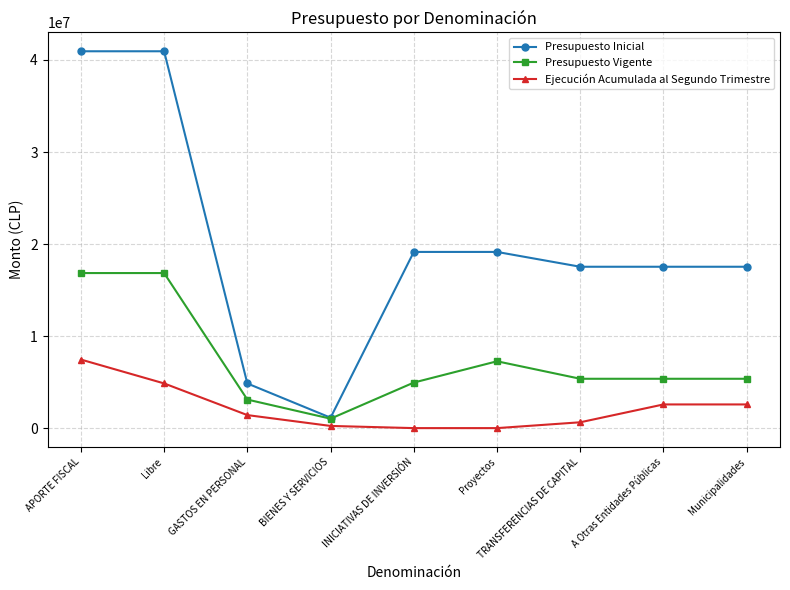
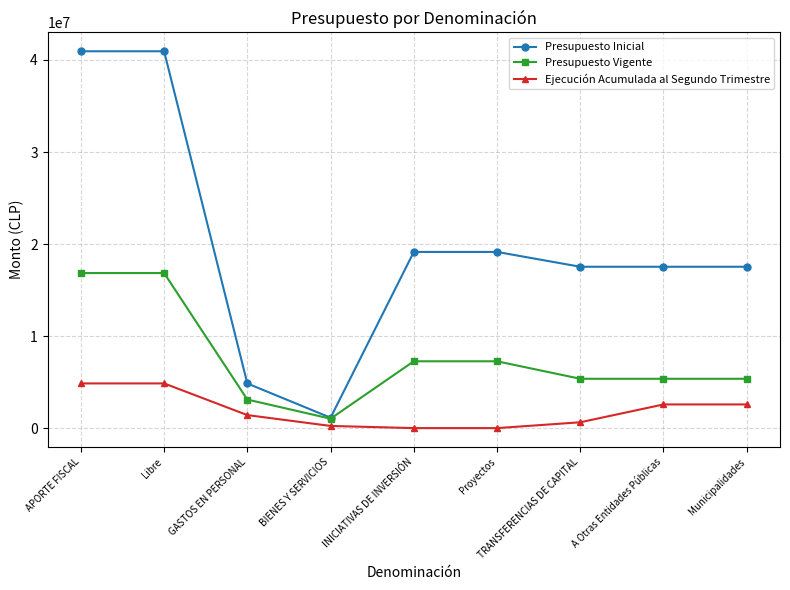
  {
    "Presupuesto Inicial": {
      "APORTE FISCAL": 41000000,
      "Libre": 41000000,
      "GASTOS EN PERSONAL": 5000000,
      "INICIATIVAS DE INVERSIÓN": 19000000,
      "Proyectos": 19000000,
      "TRANSFERENCIAS DE CAPITAL": 18000000,
      "A Otras Entidades Públicas": 18000000,
      "Municipalidades": 18000000
    },
    "Presupuesto Vigente": {
      "APORTE FISCAL": 17000000,
      "Libre": 17000000,
      "GASTOS EN PERSONAL": 3000000,
-     "INICIATIVAS DE INVERSIÓN": 5000000,
+     "INICIATIVAS DE INVERSIÓN": 7000000,
      "Proyectos": 7000000,
      "TRANSFERENCIAS DE CAPITAL": 5000000,
      "A Otras Entidades Públicas": 5000000,
      "Municipalidades": 5000000
    },
    "Ejecución Acumulada al Segundo Trimestre": {
-     "APORTE FISCAL": 7000000,
+     "APORTE FISCAL": 5000000,
      "Libre": 5000000,
      "GASTOS EN PERSONAL": 1000000,
      "BIENES Y SERVICIOS": 0,
      "INICIATIVAS DE INVERSIÓN": 0,
      "Proyectos": 0,
      "TRANSFERENCIAS DE CAPITAL": 1000000,
      "A Otras Entidades Públicas": 3000000,
      "Municipalidades": 3000000
    }
  }
